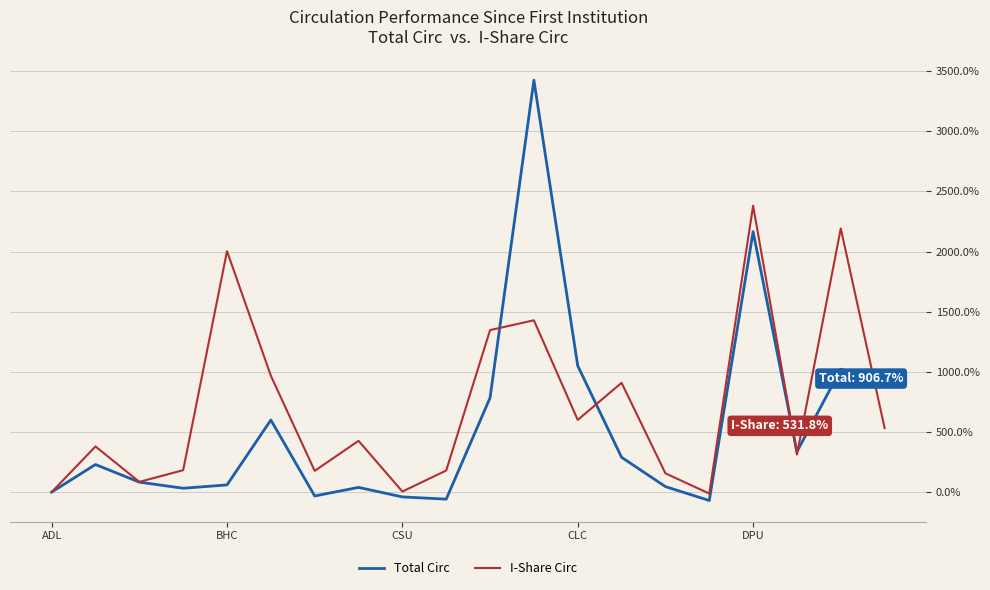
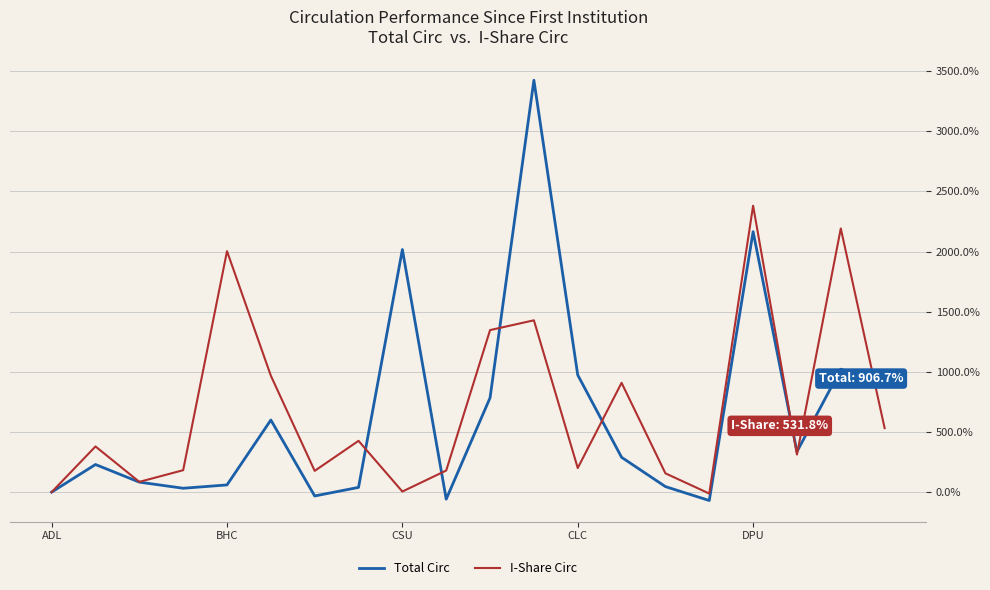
  {
    "Total Circ": {
      "BHC": "60%",
-     "CSU": "-40%",
-     "CLC": "1050%",
+     "CSU": "2020%",
+     "CLC": "970%",
      "DPU": "2160%"
    },
    "I-Share Circ": {
      "BHC": "2000%",
      "CSU": "0%",
-     "CLC": "600%",
+     "CLC": "200%",
      "DPU": "2380%"
    }
  }
